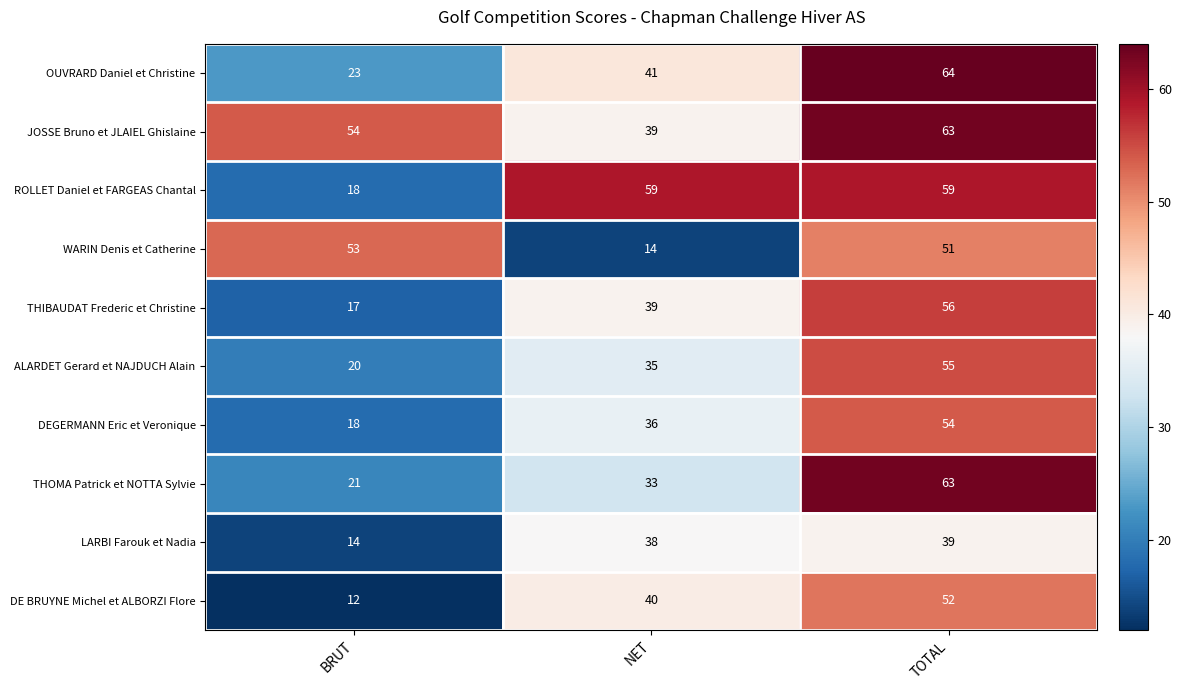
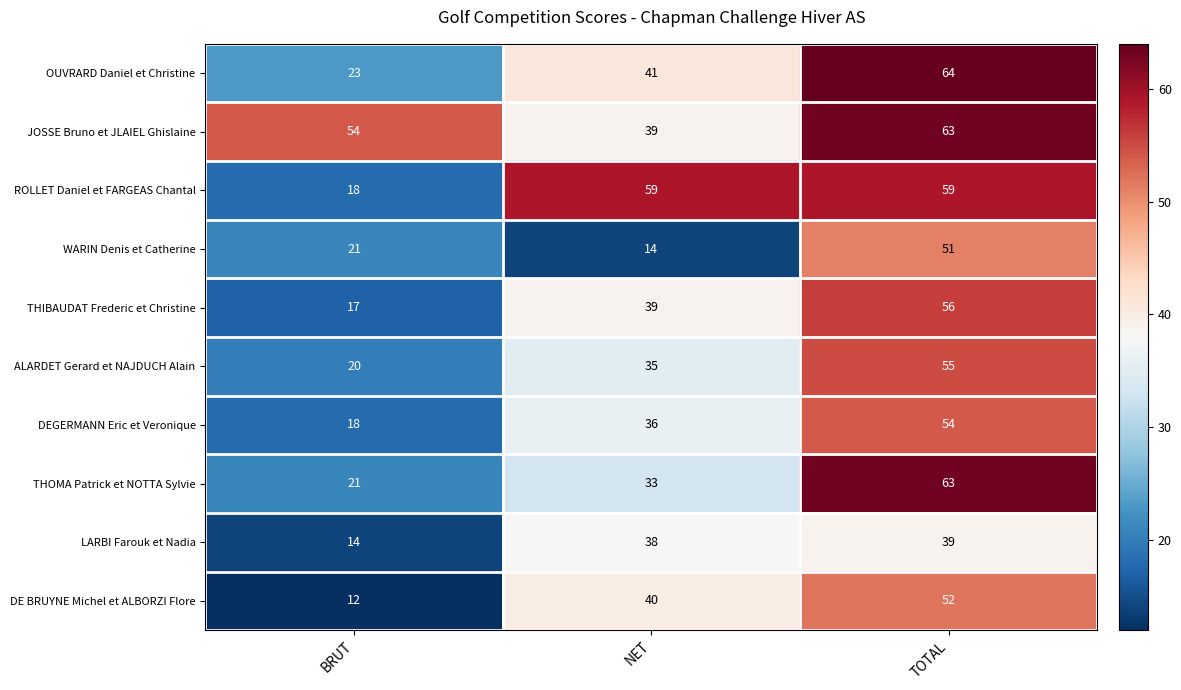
  {
    "OUVRARD Daniel et Christine": {
      "BRUT": 23,
      "NET": 41,
      "TOTAL": 64
    },
    "JOSSE Bruno et JLAIEL Ghislaine": {
      "BRUT": 54,
      "NET": 39,
      "TOTAL": 63
    },
    "ROLLET Daniel et FARGEAS Chantal": {
      "BRUT": 18,
      "NET": 59,
      "TOTAL": 59
    },
    "WARIN Denis et Catherine": {
-     "BRUT": 53,
+     "BRUT": 21,
      "NET": 14,
      "TOTAL": 51
    },
    "THIBAUDAT Frederic et Christine": {
      "BRUT": 17,
      "NET": 39,
      "TOTAL": 56
    },
    "ALARDET Gerard et NAJDUCH Alain": {
      "BRUT": 20,
      "NET": 35,
      "TOTAL": 55
    },
    "DEGERMANN Eric et Veronique": {
      "BRUT": 18,
      "NET": 36,
      "TOTAL": 54
    },
    "THOMA Patrick et NOTTA Sylvie": {
      "BRUT": 21,
      "NET": 33,
      "TOTAL": 63
    },
    "LARBI Farouk et Nadia": {
      "BRUT": 14,
      "NET": 38,
      "TOTAL": 39
    },
    "DE BRUYNE Michel et ALBORZI Flore": {
      "BRUT": 12,
      "NET": 40,
      "TOTAL": 52
    }
  }
